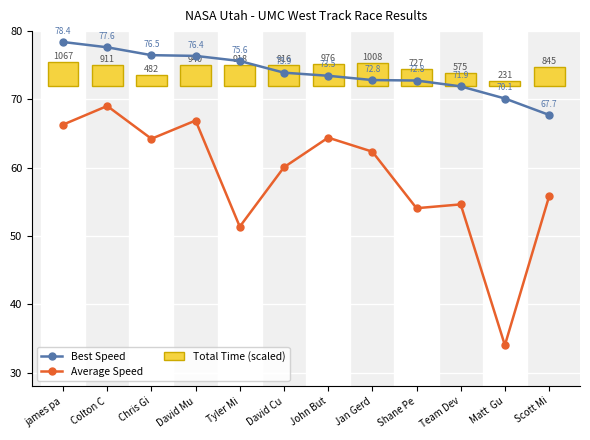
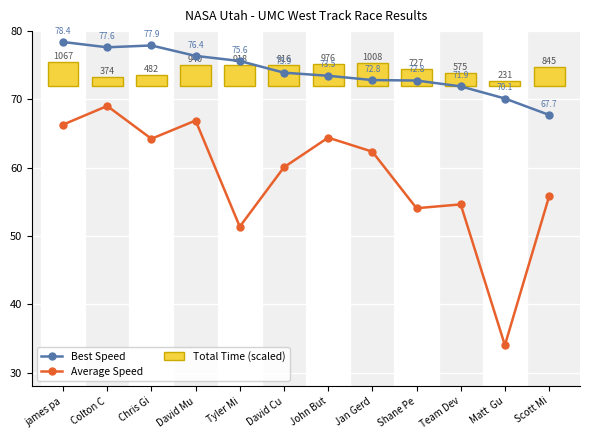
  {
    "Best Speed": {
      "james pa": 78.4,
      "Colton C": 77.6,
-     "Chris Gi": 76.5,
+     "Chris Gi": 77.9,
      "David Mu": 76.4,
      "Tyler Mi": 75.6,
      "Jan Gerd": 72.8,
      "Team Dev": 71.9,
      "Matt Gu": 70.1,
      "Scott Mi": 67.7
    },
    "Total Time (scaled)": {
-     "Colton C": 911
+     "Colton C": 374
    },
    "Average Speed": {
      "james pa": 66,
      "Colton C": 69,
      "Chris Gi": 64,
      "David Mu": 67,
      "Tyler Mi": 51,
      "David Cu": 60,
      "John But": 64,
      "Jan Gerd": 62,
      "Shane Pe": 54,
      "Team Dev": 55,
      "Matt Gu": 34,
      "Scott Mi": 56
    }
  }
